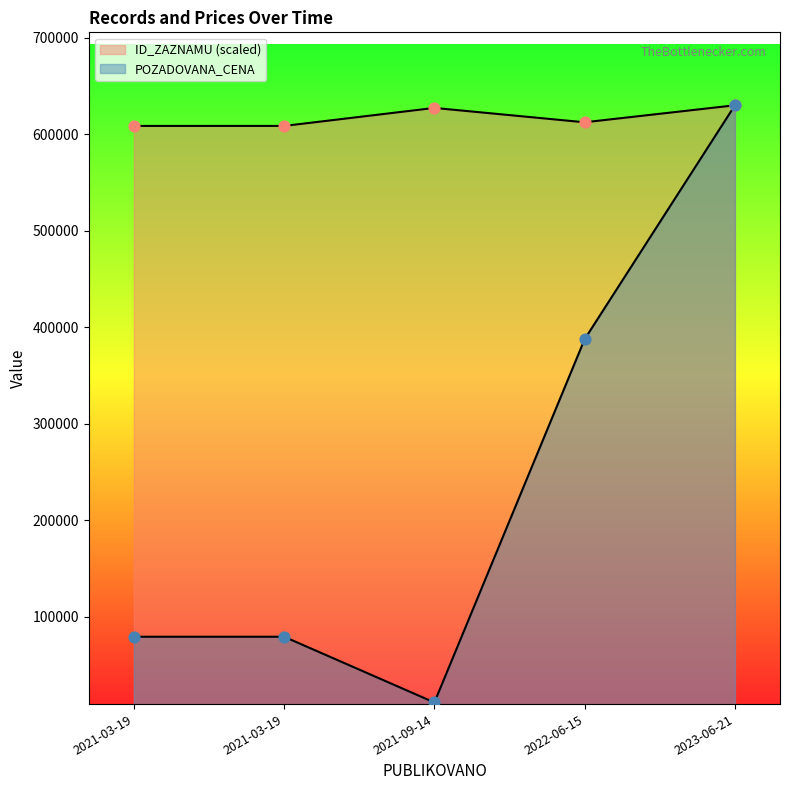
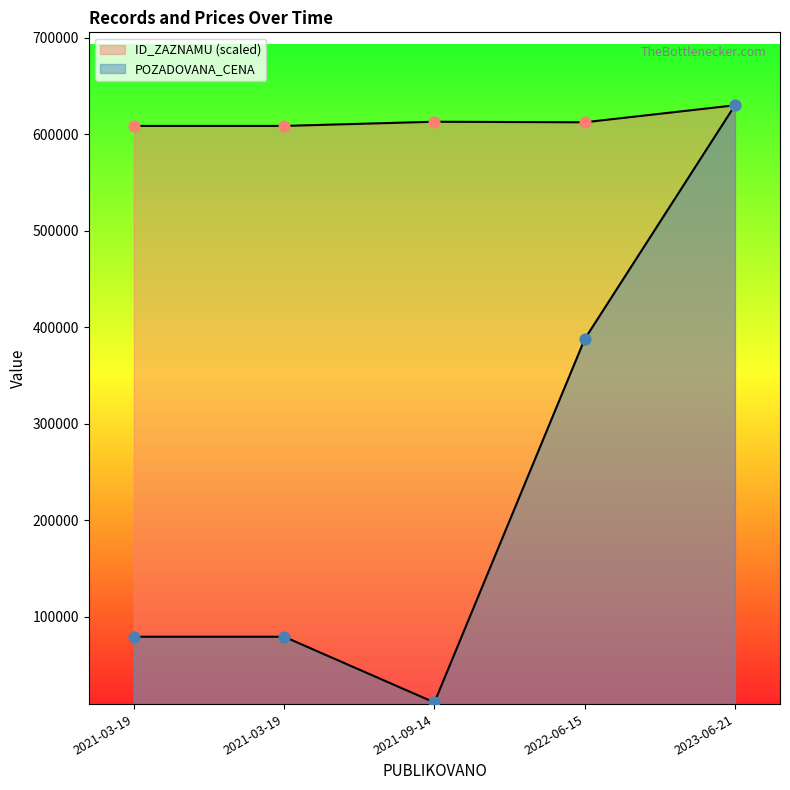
  {
    "ID_ZAZNAMU (scaled)": {
-     "2021-09-14": 630000,
+     "2021-09-14": 610000,
      "2022-06-15": 610000
    },
    "POZADOVANA_CENA": {
      "2021-09-14": 10000,
      "2022-06-15": 390000
    }
  }
